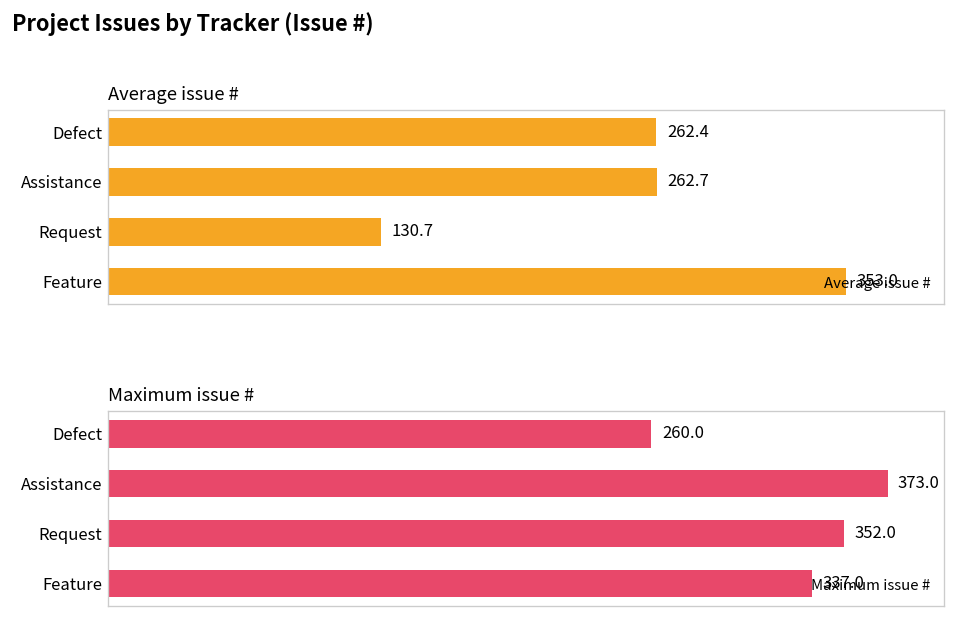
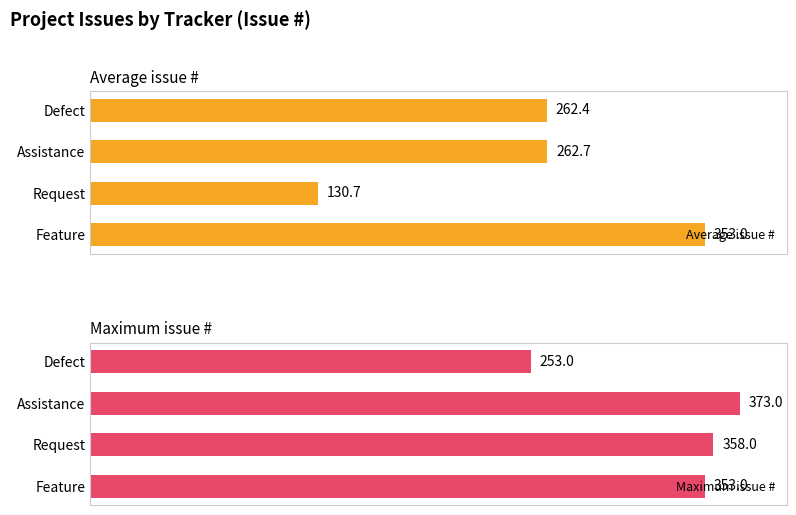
  {
    "Average issue #": {
      "Defect": 262.4,
      "Assistance": 262.7,
      "Request": 130.7,
      "Feature": 353.0
    },
    "Maximum issue #": {
-     "Defect": 260.0,
+     "Defect": 253.0,
      "Assistance": 373.0,
-     "Request": 352.0,
-     "Feature": 337.0
+     "Request": 358.0,
+     "Feature": 353.0
    }
  }
